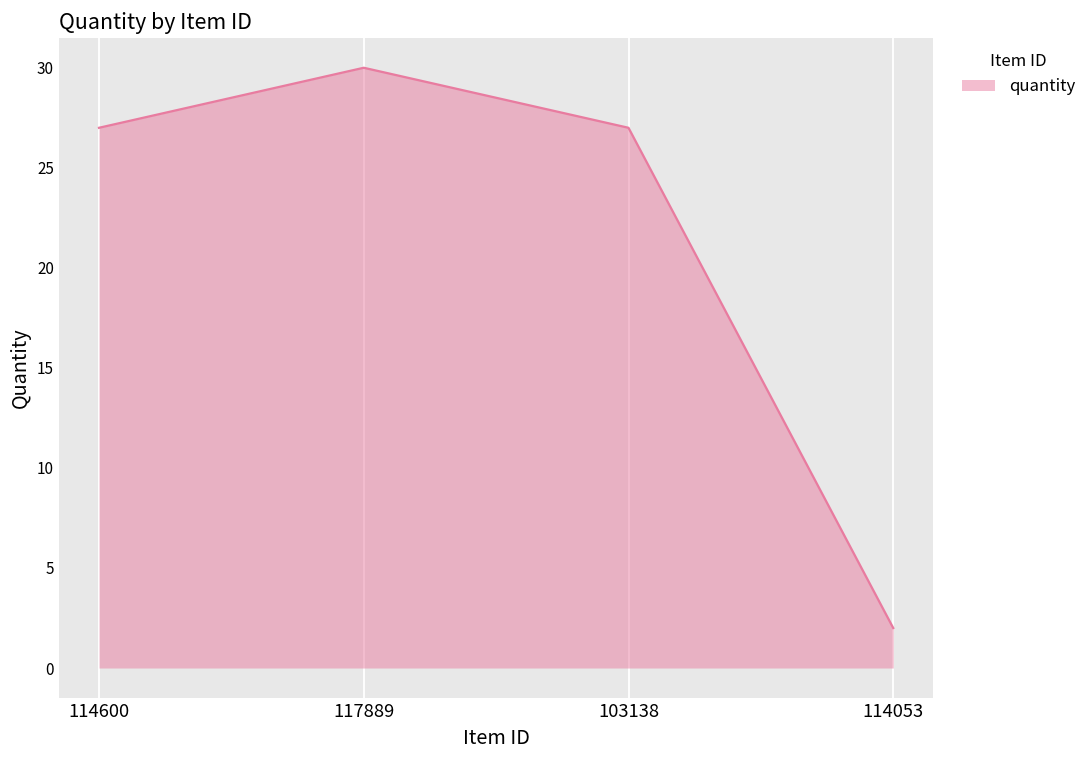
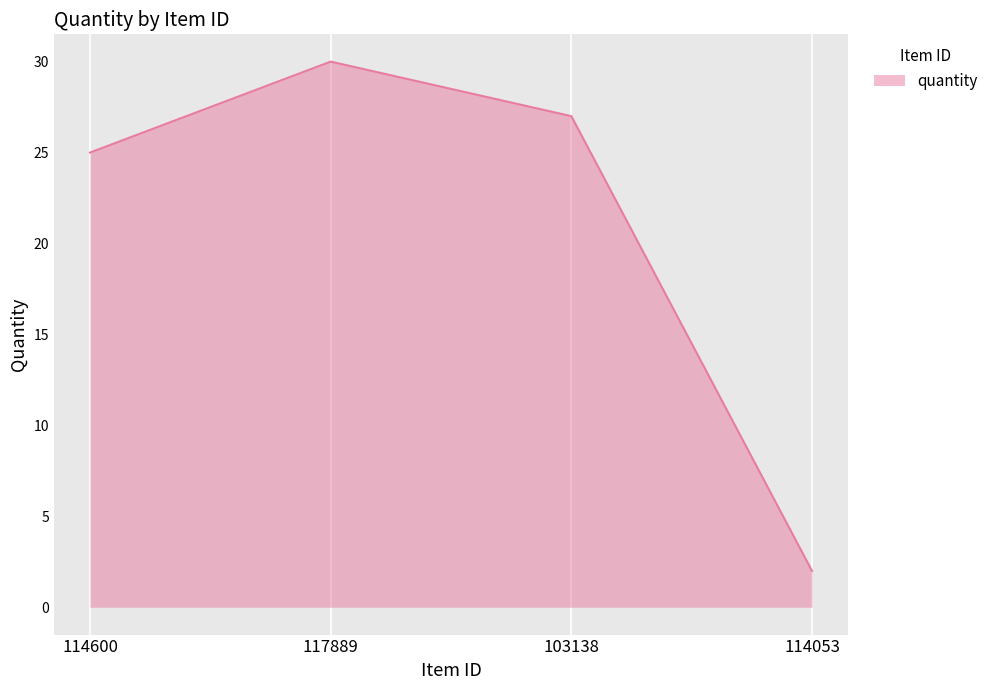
  {
-   "114600": 27,
+   "114600": 25,
    "117889": 30,
    "103138": 27,
    "114053": 2
  }
